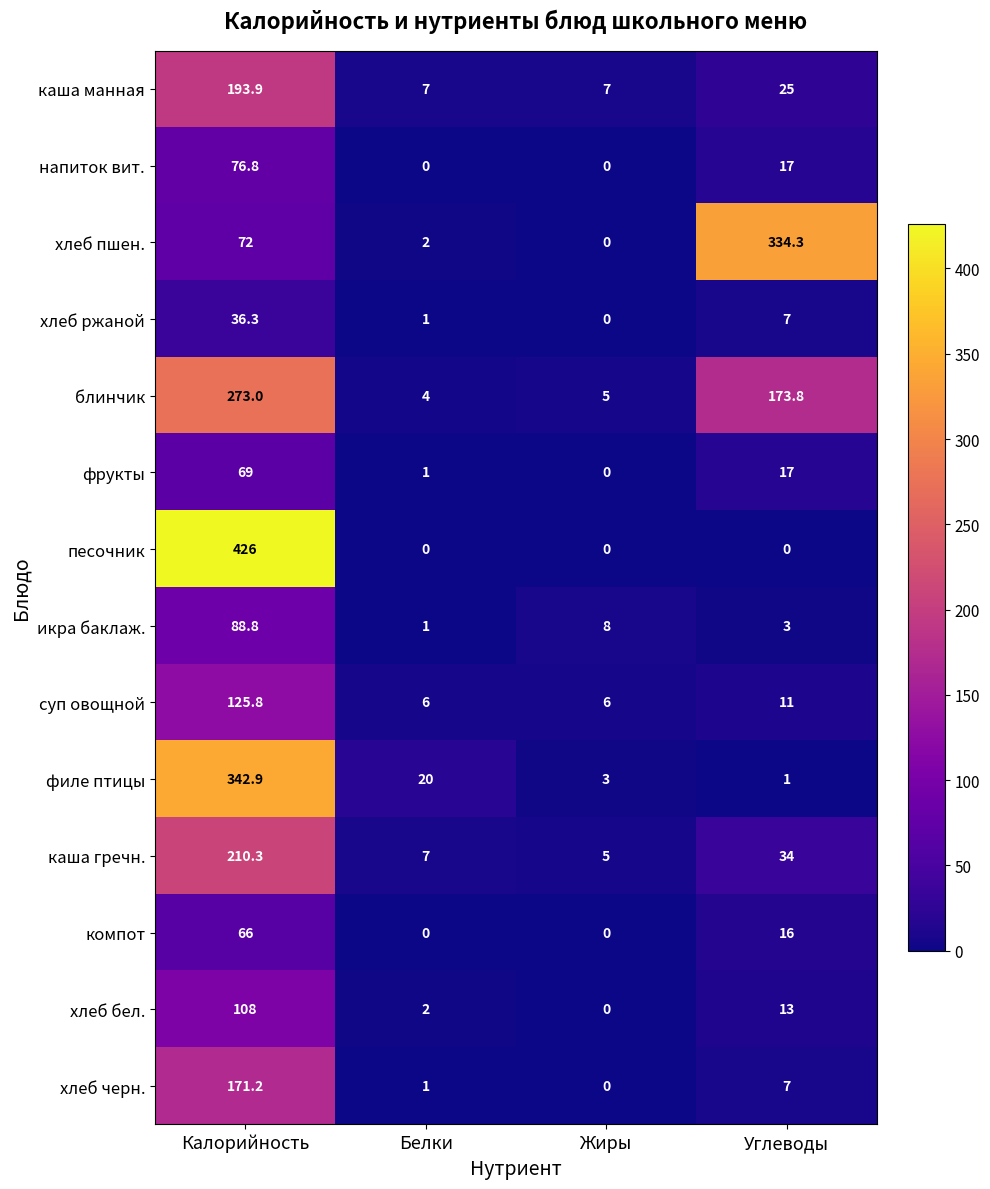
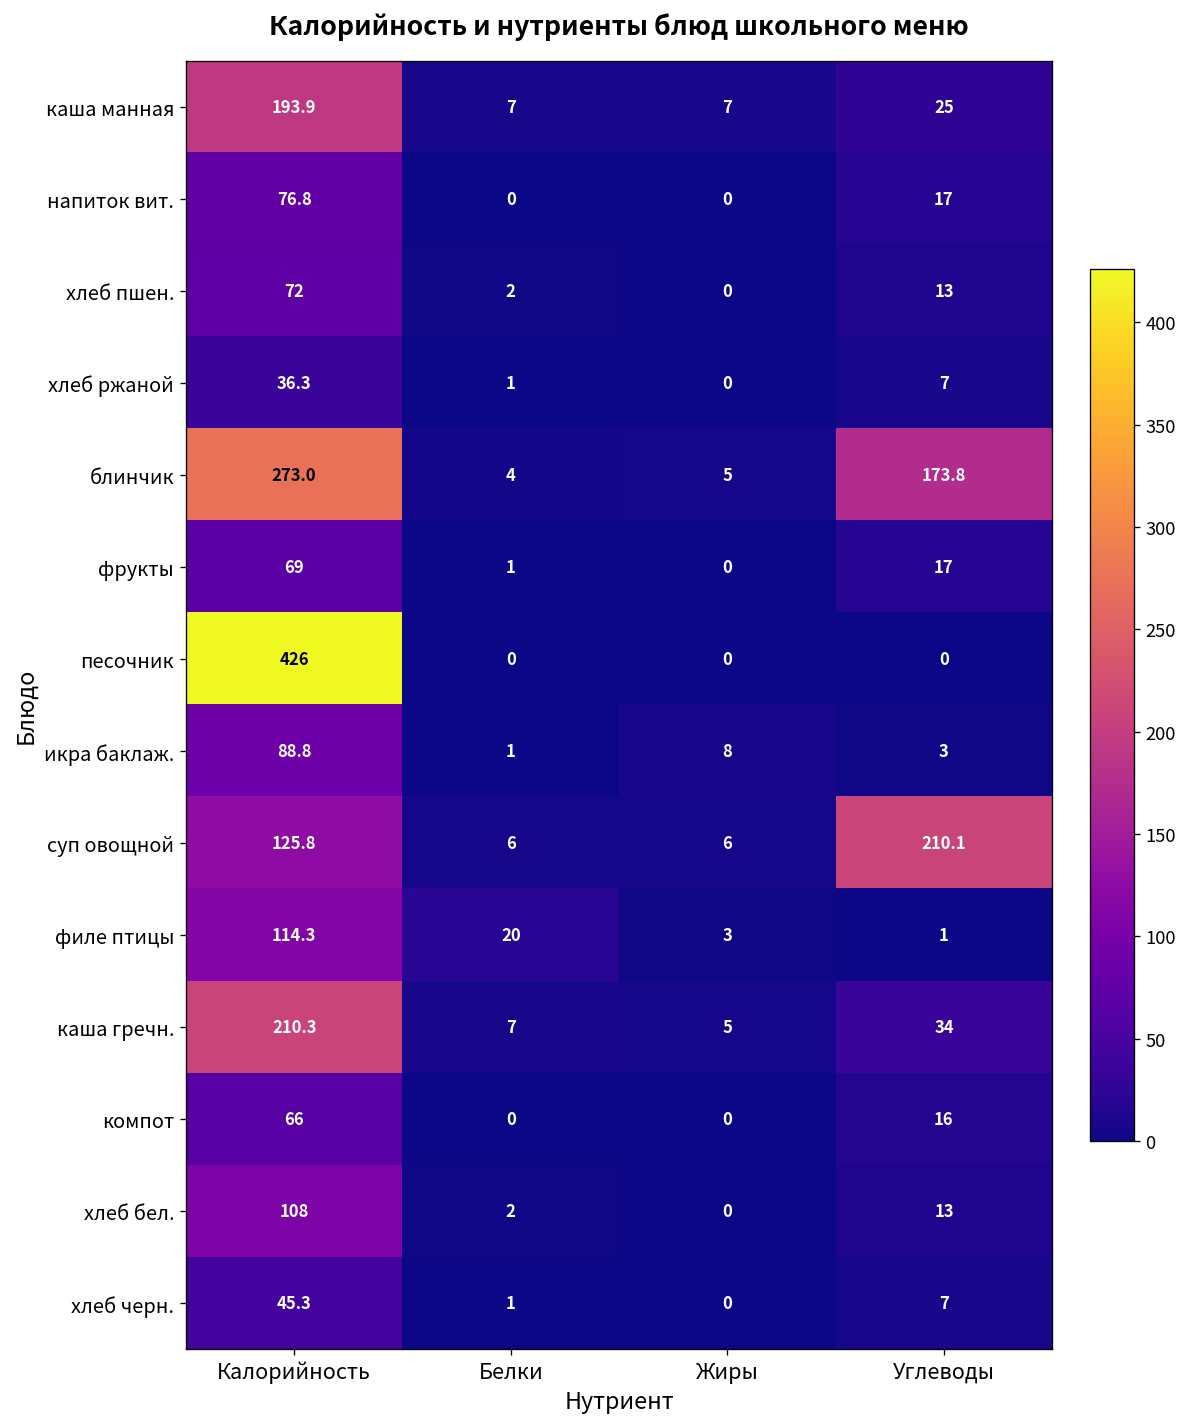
  {
    "каша манная": {
      "Калорийность": 193.9,
      "Белки": 7,
      "Жиры": 7,
      "Углеводы": 25
    },
    "напиток вит.": {
      "Калорийность": 76.8,
      "Белки": 0,
      "Жиры": 0,
      "Углеводы": 17
    },
    "хлеб пшен.": {
      "Калорийность": 72,
      "Белки": 2,
      "Жиры": 0,
-     "Углеводы": 334.3
+     "Углеводы": 13
    },
    "хлеб ржаной": {
      "Калорийность": 36.3,
      "Белки": 1,
      "Жиры": 0,
      "Углеводы": 7
    },
    "блинчик": {
      "Калорийность": 273.0,
      "Белки": 4,
      "Жиры": 5,
      "Углеводы": 173.8
    },
    "фрукты": {
      "Калорийность": 69,
      "Белки": 1,
      "Жиры": 0,
      "Углеводы": 17
    },
    "песочник": {
      "Калорийность": 426,
      "Белки": 0,
      "Жиры": 0,
      "Углеводы": 0
    },
    "икра баклаж.": {
      "Калорийность": 88.8,
      "Белки": 1,
      "Жиры": 8,
      "Углеводы": 3
    },
    "суп овощной": {
      "Калорийность": 125.8,
      "Белки": 6,
      "Жиры": 6,
-     "Углеводы": 11
+     "Углеводы": 210.1
    },
    "филе птицы": {
-     "Калорийность": 342.9,
+     "Калорийность": 114.3,
      "Белки": 20,
      "Жиры": 3,
      "Углеводы": 1
    },
    "каша гречн.": {
      "Калорийность": 210.3,
      "Белки": 7,
      "Жиры": 5,
      "Углеводы": 34
    },
    "компот": {
      "Калорийность": 66,
      "Белки": 0,
      "Жиры": 0,
      "Углеводы": 16
    },
    "хлеб бел.": {
      "Калорийность": 108,
      "Белки": 2,
      "Жиры": 0,
      "Углеводы": 13
    },
    "хлеб черн.": {
-     "Калорийность": 171.2,
+     "Калорийность": 45.3,
      "Белки": 1,
      "Жиры": 0,
      "Углеводы": 7
    }
  }
